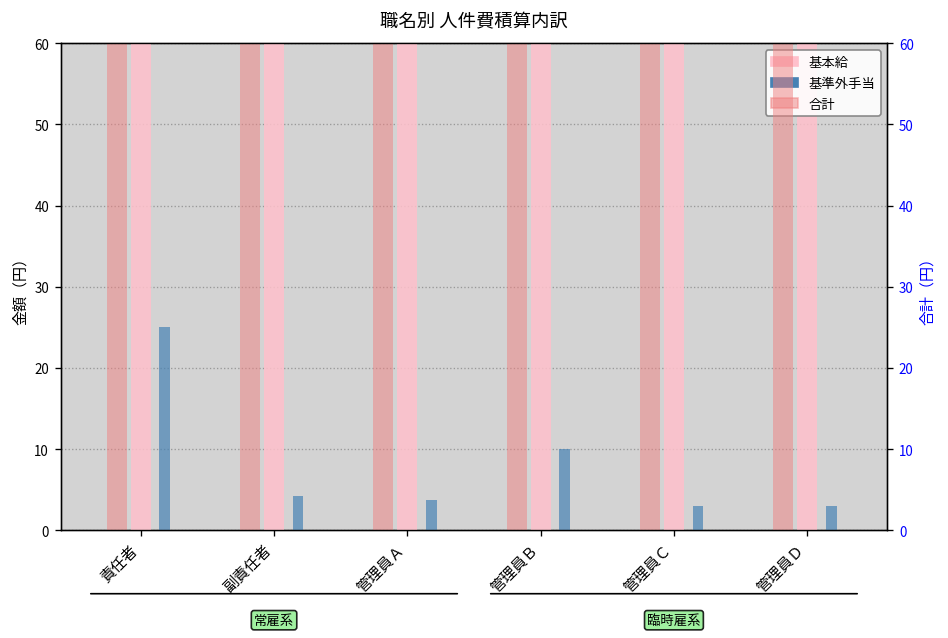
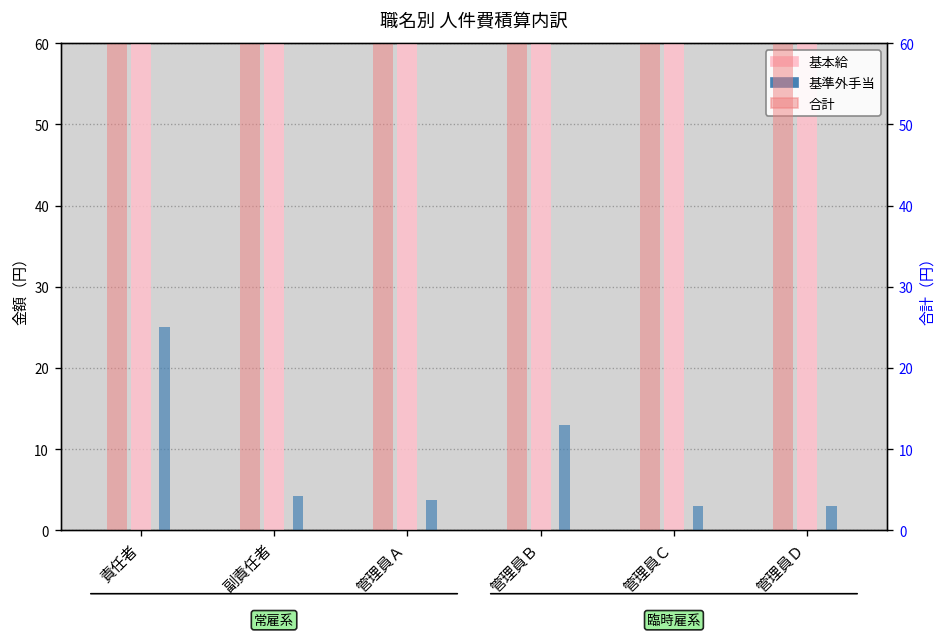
  {
    "基準外手当": {
      "責任者": 25,
      "副責任者": 4,
      "管理員Ａ": 4,
-     "管理員Ｂ": 10,
+     "管理員Ｂ": 13,
      "管理員Ｃ": 3,
      "管理員Ｄ": 3
    }
  }
